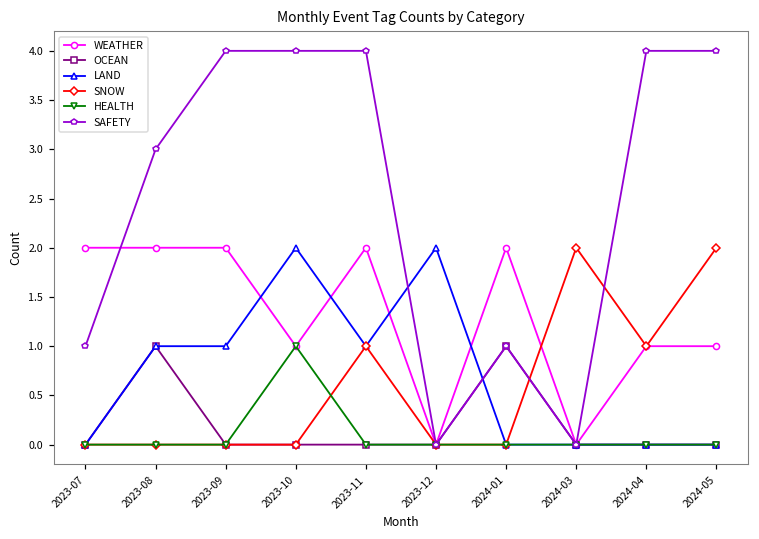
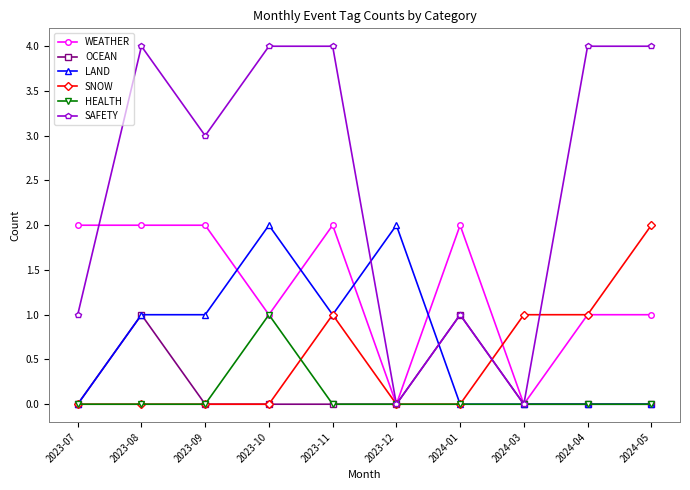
  {
    "WEATHER": {
      "2023-07": 2,
      "2023-08": 2,
      "2023-09": 2,
      "2023-11": 2,
      "2024-01": 2,
      "2024-05": 1
    },
    "LAND": {
      "2023-09": 1,
      "2023-10": 2,
      "2023-12": 2
    },
    "SNOW": {
-     "2024-03": 2,
+     "2024-03": 1,
      "2024-05": 2
    },
    "SAFETY": {
      "2023-07": 1,
-     "2023-08": 3,
-     "2023-09": 4,
+     "2023-08": 4,
+     "2023-09": 3,
      "2023-10": 4,
      "2023-11": 4,
      "2024-04": 4,
      "2024-05": 4
    }
  }
